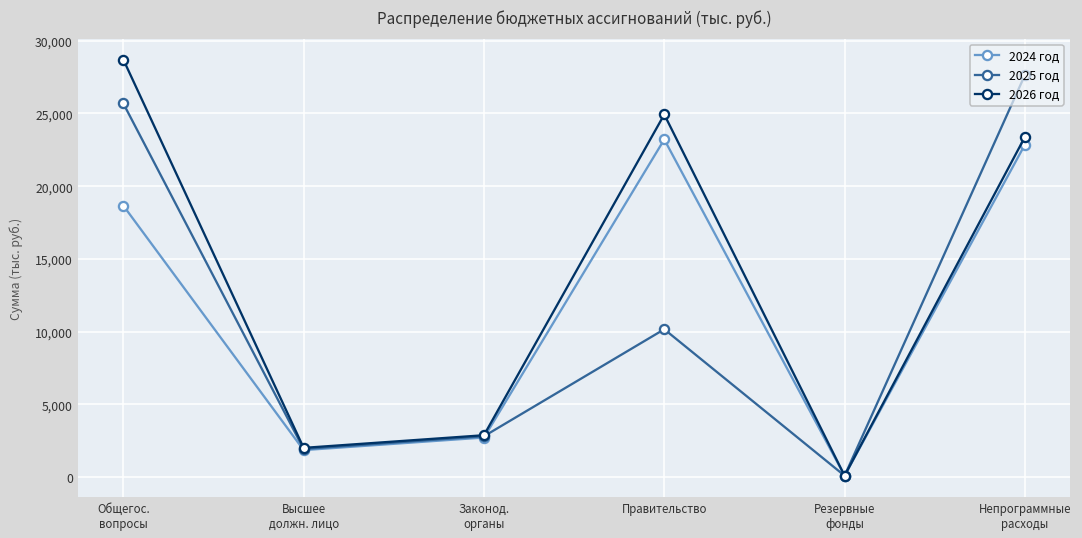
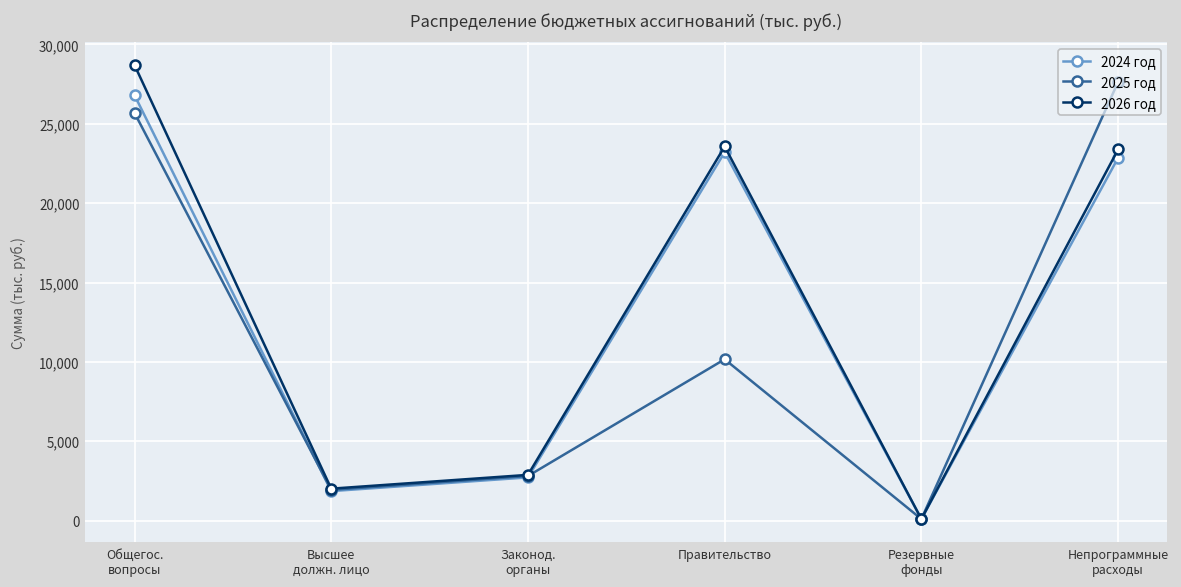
  {
    "2024 год": {
-     "Общегос. вопросы": "18,700",
+     "Общегос. вопросы": "26,800",
      "Правительство": "23,200",
      "Непрограммные расходы": "22,900"
    },
    "2025 год": {
      "Общегос. вопросы": "25,700",
      "Правительство": "10,200"
    },
    "2026 год": {
      "Общегос. вопросы": "28,700",
-     "Правительство": "24,900",
+     "Правительство": "23,600",
      "Непрограммные расходы": "23,400"
    }
  }
